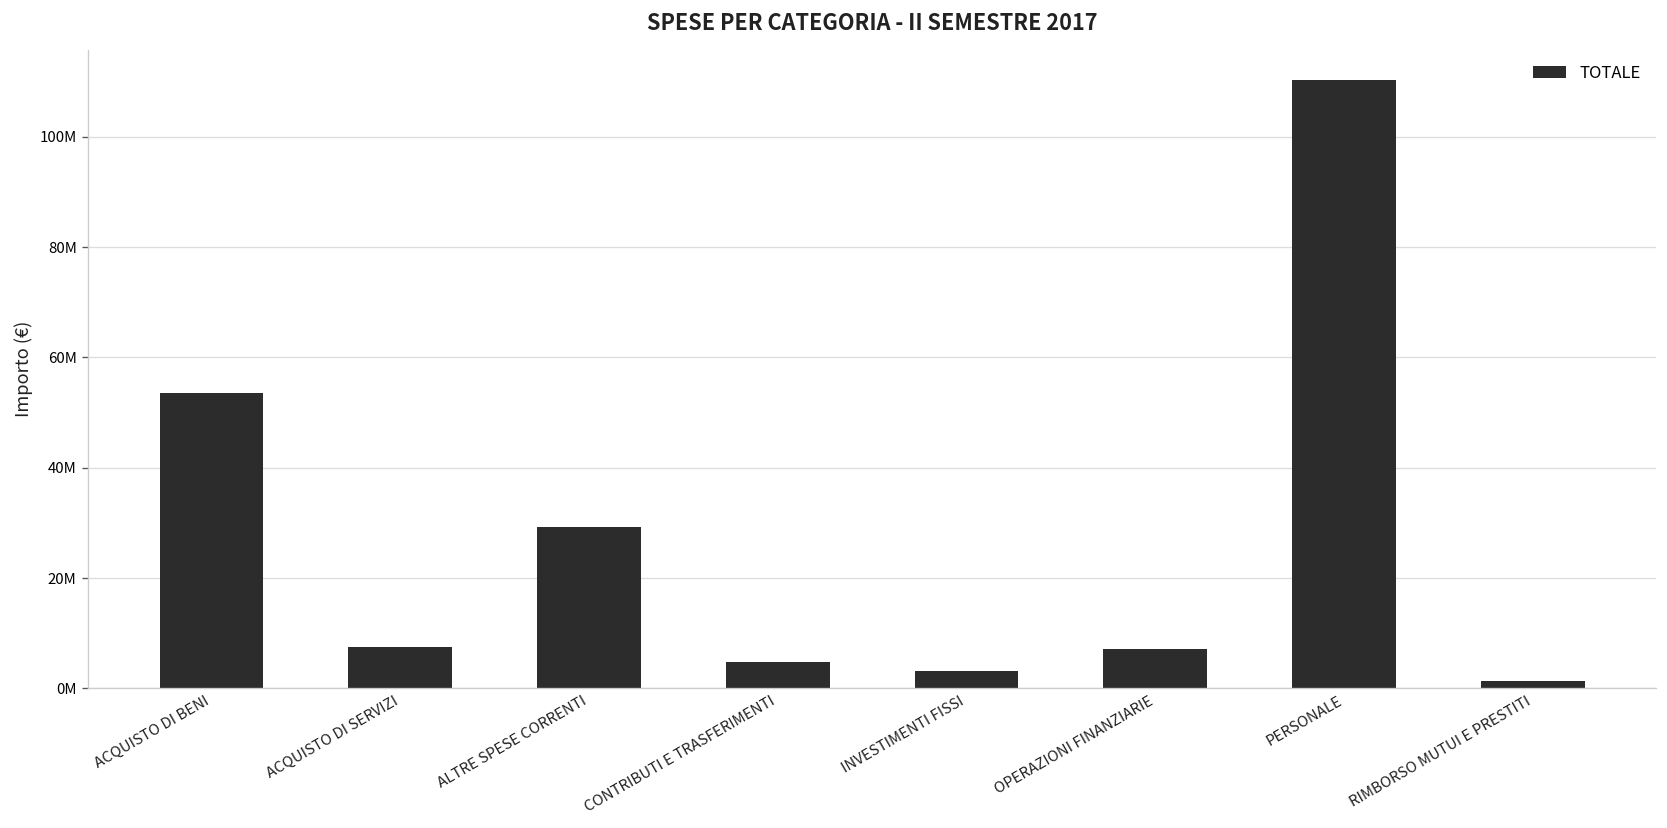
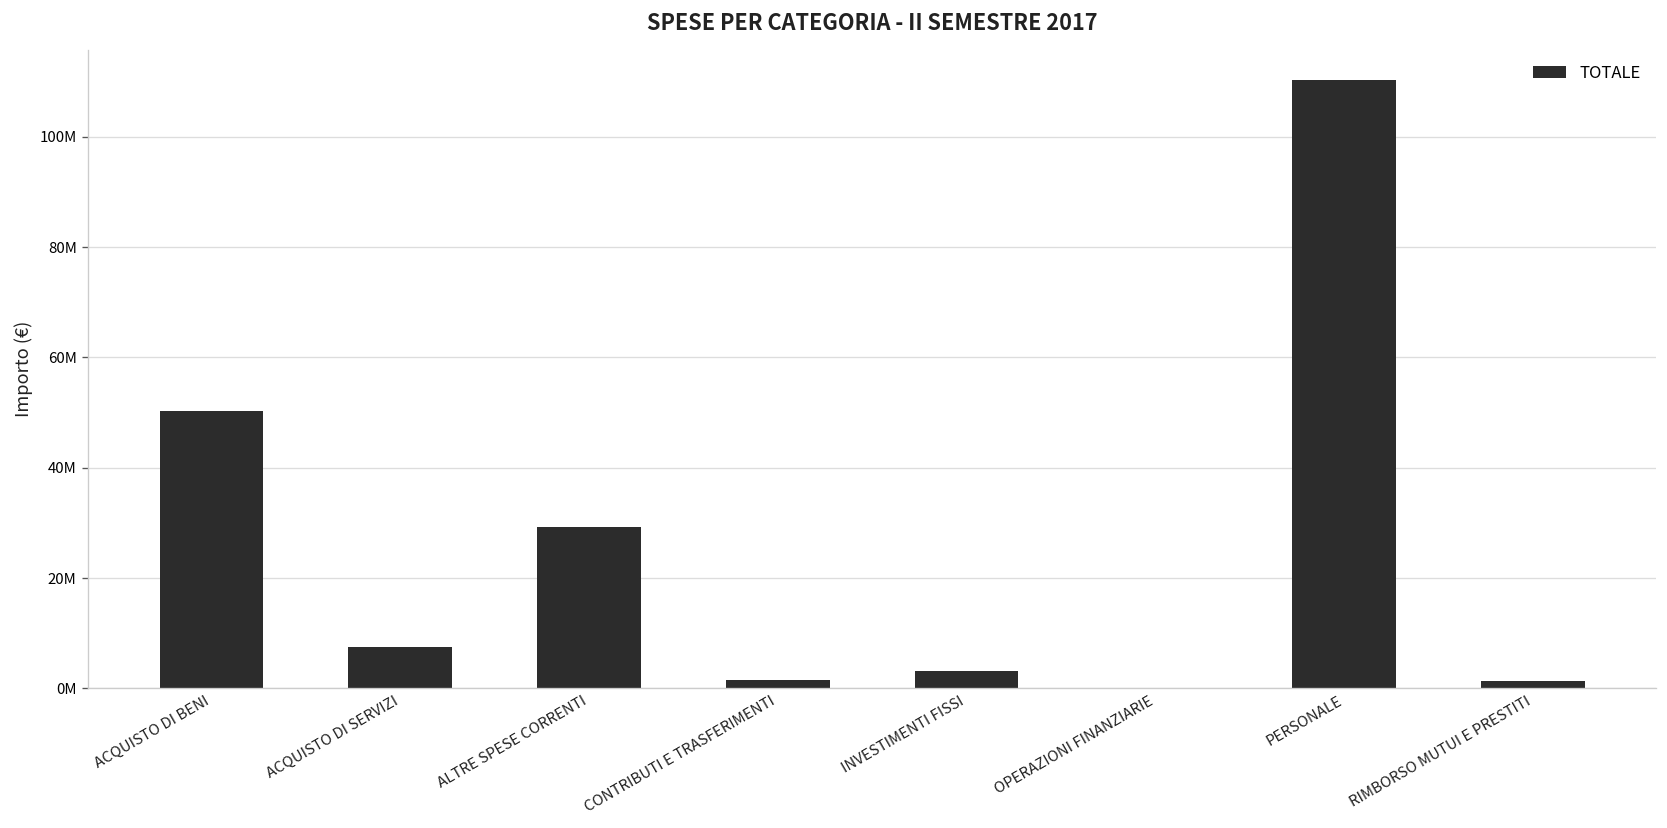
  {
-   "ACQUISTO DI BENI": 54000000,
+   "ACQUISTO DI BENI": 50000000,
    "ACQUISTO DI SERVIZI": 7000000,
    "ALTRE SPESE CORRENTI": 29000000,
-   "CONTRIBUTI E TRASFERIMENTI": 5000000,
+   "CONTRIBUTI E TRASFERIMENTI": 1000000,
    "INVESTIMENTI FISSI": 3000000,
-   "OPERAZIONI FINANZIARIE": 7000000,
+   "OPERAZIONI FINANZIARIE": 0,
    "PERSONALE": 110000000,
    "RIMBORSO MUTUI E PRESTITI": 1000000
  }
